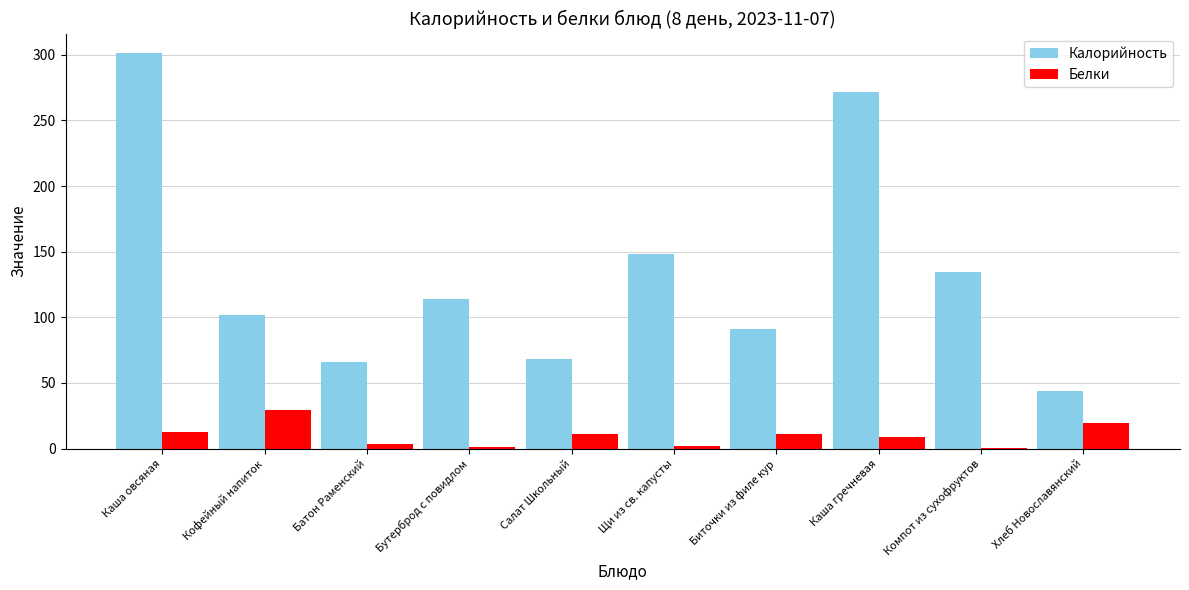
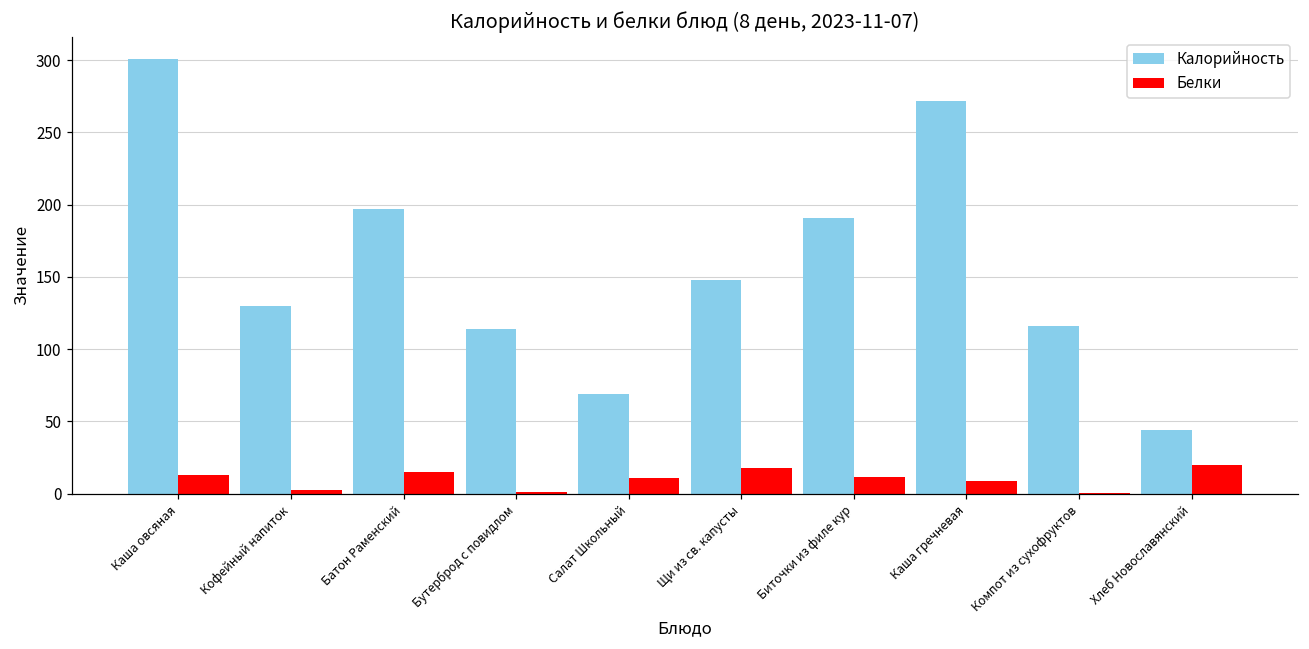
  {
    "Калорийность": {
      "Каша овсяная": 301,
-     "Кофейный напиток": 102,
-     "Батон Раменский": 66,
+     "Кофейный напиток": 130,
+     "Батон Раменский": 197,
      "Бутерброд с повидлом": 114,
      "Салат Школьный": 69,
      "Щи из св. капусты": 148,
-     "Биточки из филе кур": 91,
+     "Биточки из филе кур": 191,
      "Каша гречневая": 272,
-     "Компот из сухофруктов": 134,
+     "Компот из сухофруктов": 116,
      "Хлеб Новославянский": 44
    },
    "Белки": {
      "Каша овсяная": 13,
-     "Кофейный напиток": 30,
-     "Батон Раменский": 4,
+     "Кофейный напиток": 3,
+     "Батон Раменский": 15,
      "Салат Школьный": 11,
-     "Щи из св. капусты": 2,
+     "Щи из св. капусты": 18,
      "Биточки из филе кур": 11,
      "Каша гречневая": 9,
      "Хлеб Новославянский": 20
    }
  }
